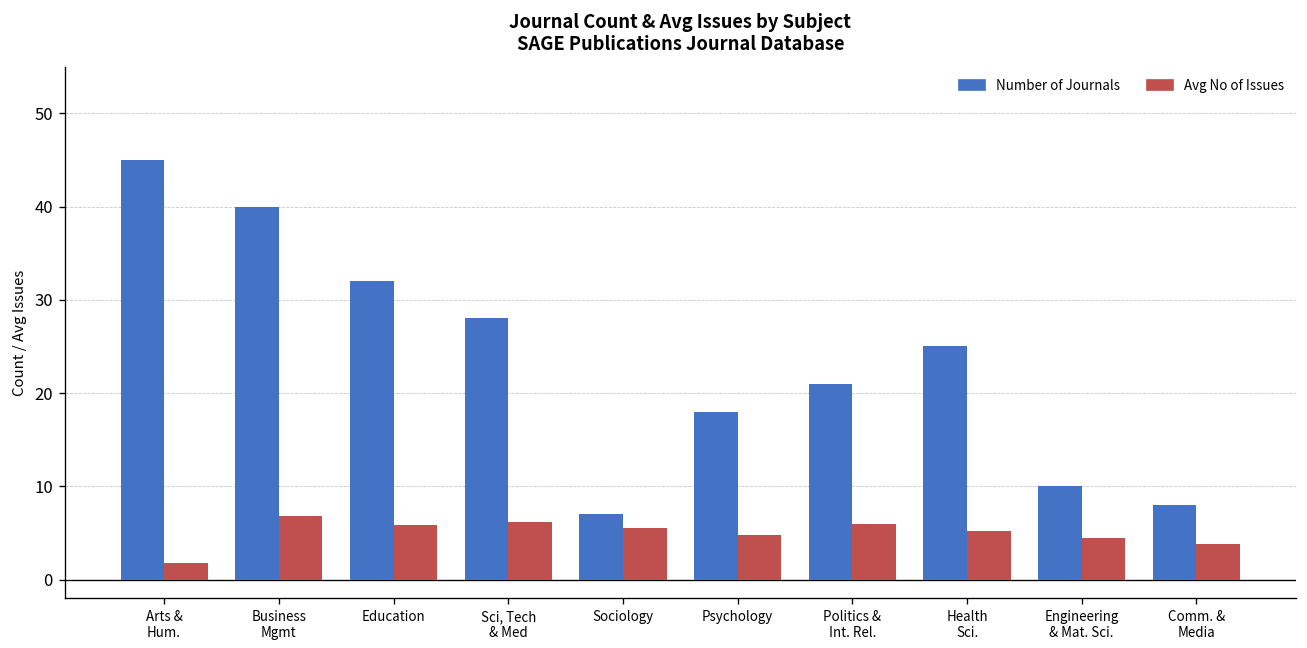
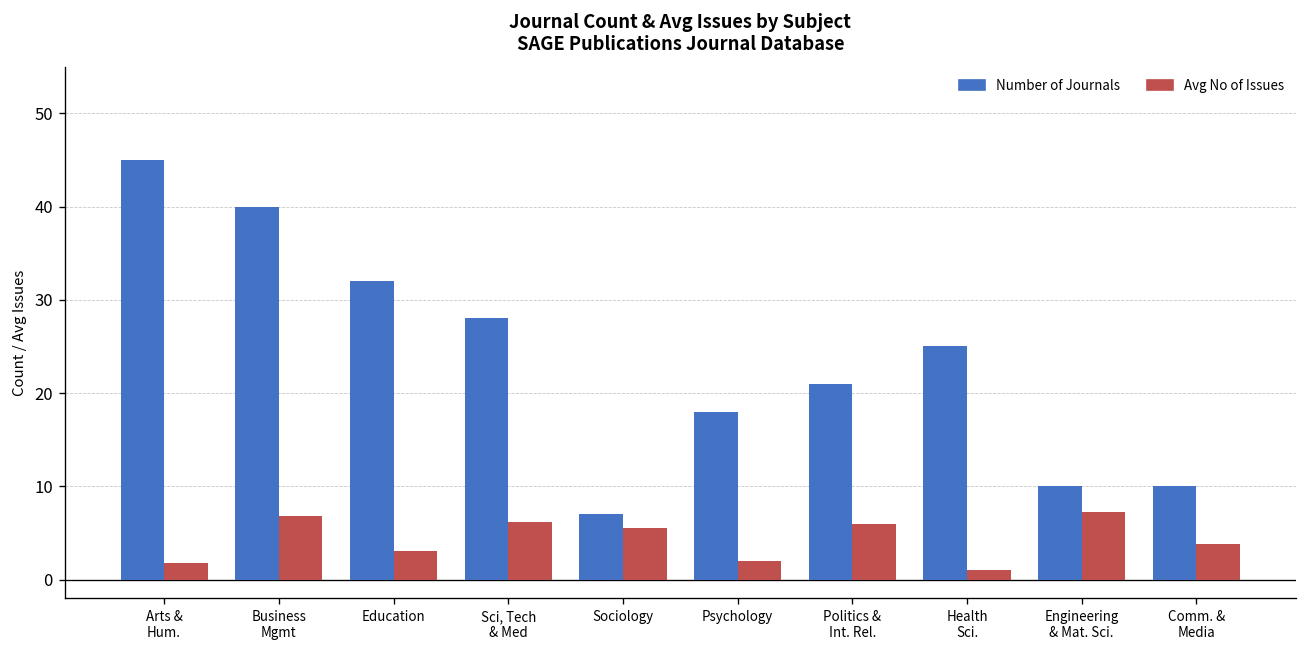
  {
    "Number of Journals": {
      "Arts & Hum.": 45,
      "Business Mgmt": 40,
      "Education": 32,
      "Sci, Tech & Med": 28,
      "Sociology": 7,
      "Psychology": 18,
      "Politics & Int. Rel.": 21,
      "Health Sci.": 25,
      "Engineering & Mat. Sci.": 10,
-     "Comm. & Media": 8
+     "Comm. & Media": 10
    },
    "Avg No of Issues": {
      "Arts & Hum.": 2,
      "Business Mgmt": 7,
-     "Education": 6,
+     "Education": 3,
      "Sci, Tech & Med": 6,
      "Sociology": 6,
-     "Psychology": 5,
+     "Psychology": 2,
      "Politics & Int. Rel.": 6,
-     "Health Sci.": 5,
-     "Engineering & Mat. Sci.": 5,
+     "Health Sci.": 1,
+     "Engineering & Mat. Sci.": 7,
      "Comm. & Media": 4
    }
  }
